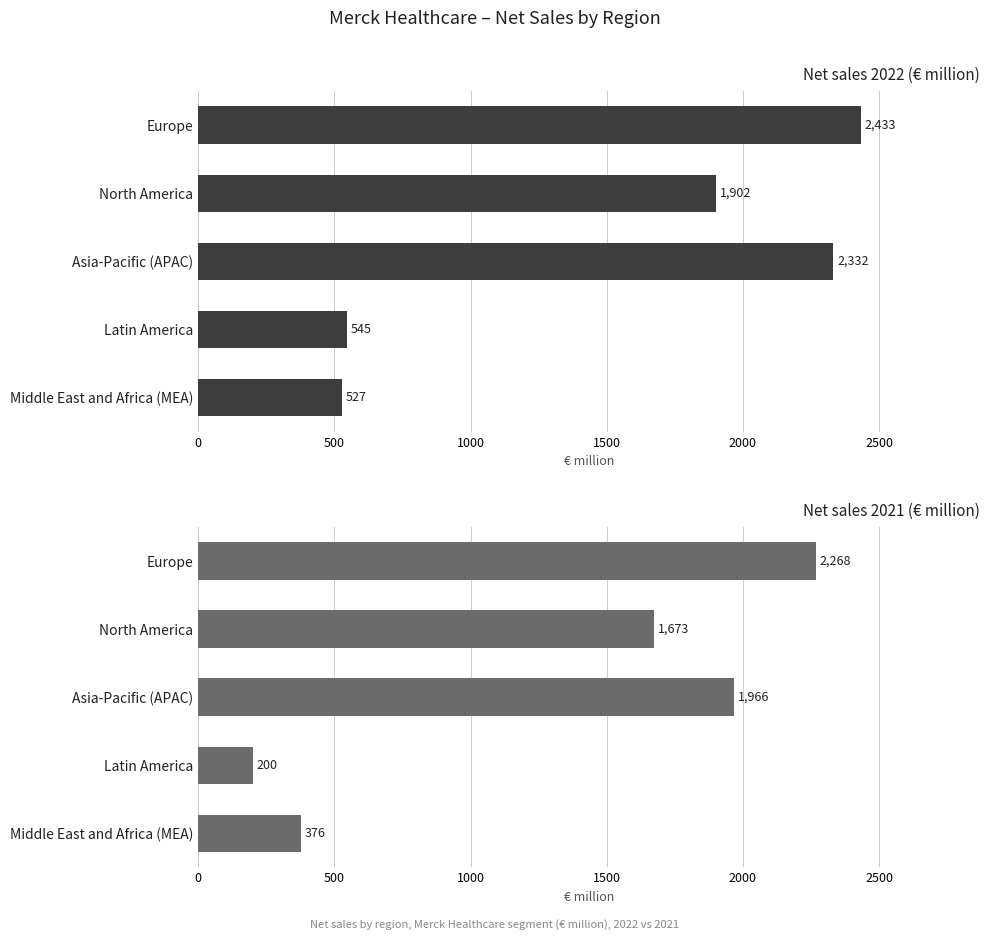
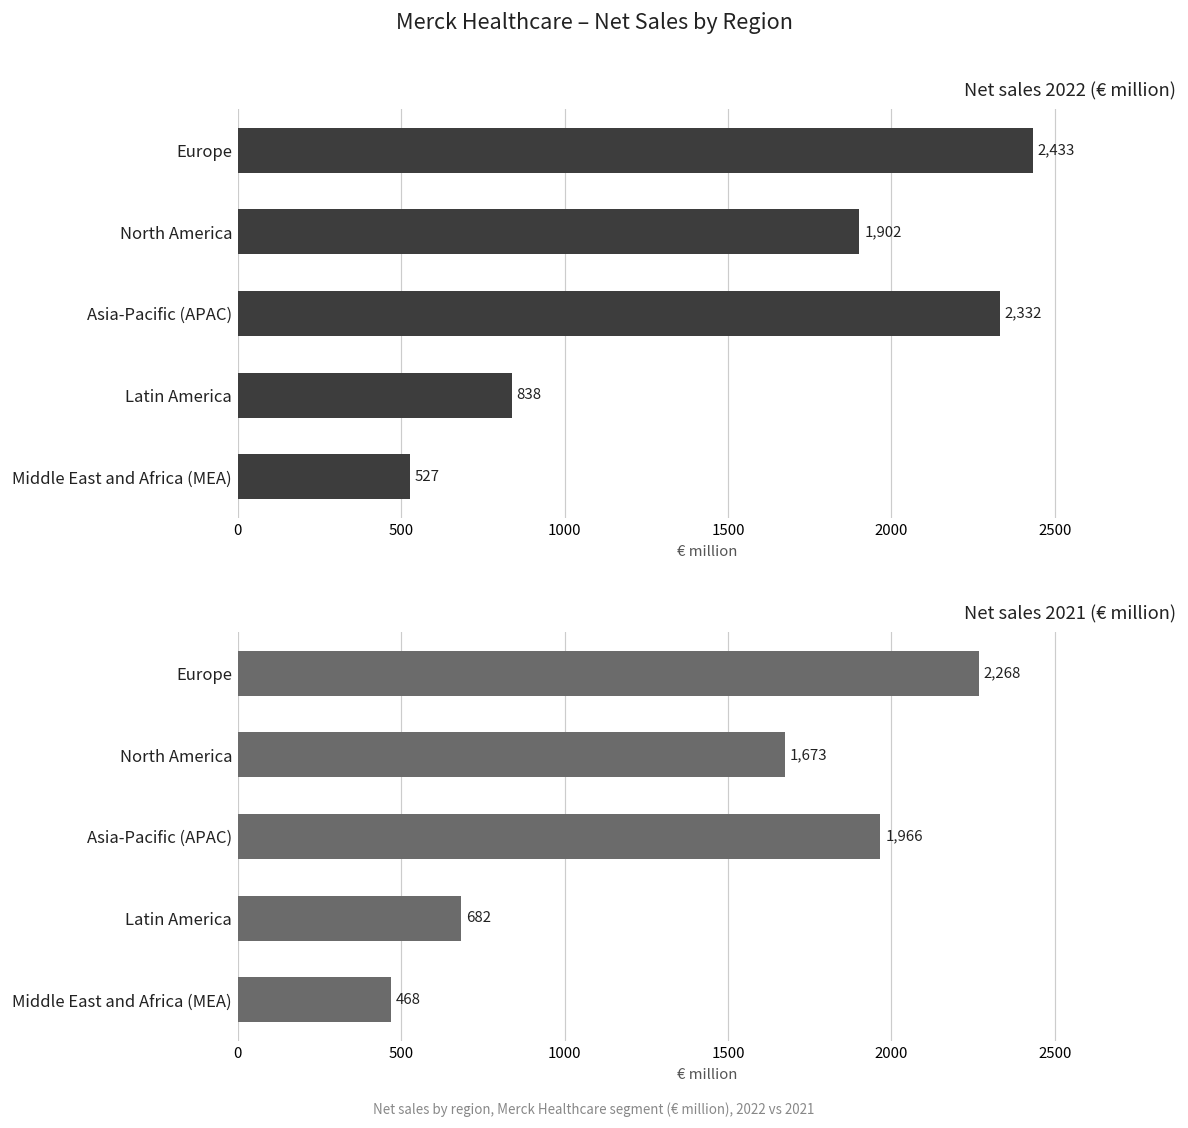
  {
    "Net sales 2022 (€ million)": {
      "Europe": "2,433",
      "North America": "1,902",
      "Asia-Pacific (APAC)": "2,332",
-     "Latin America": "545",
+     "Latin America": "838",
      "Middle East and Africa (MEA)": "527"
    },
    "Net sales 2021 (€ million)": {
      "Europe": "2,268",
      "North America": "1,673",
      "Asia-Pacific (APAC)": "1,966",
-     "Latin America": "200",
-     "Middle East and Africa (MEA)": "376"
+     "Latin America": "682",
+     "Middle East and Africa (MEA)": "468"
    }
  }
